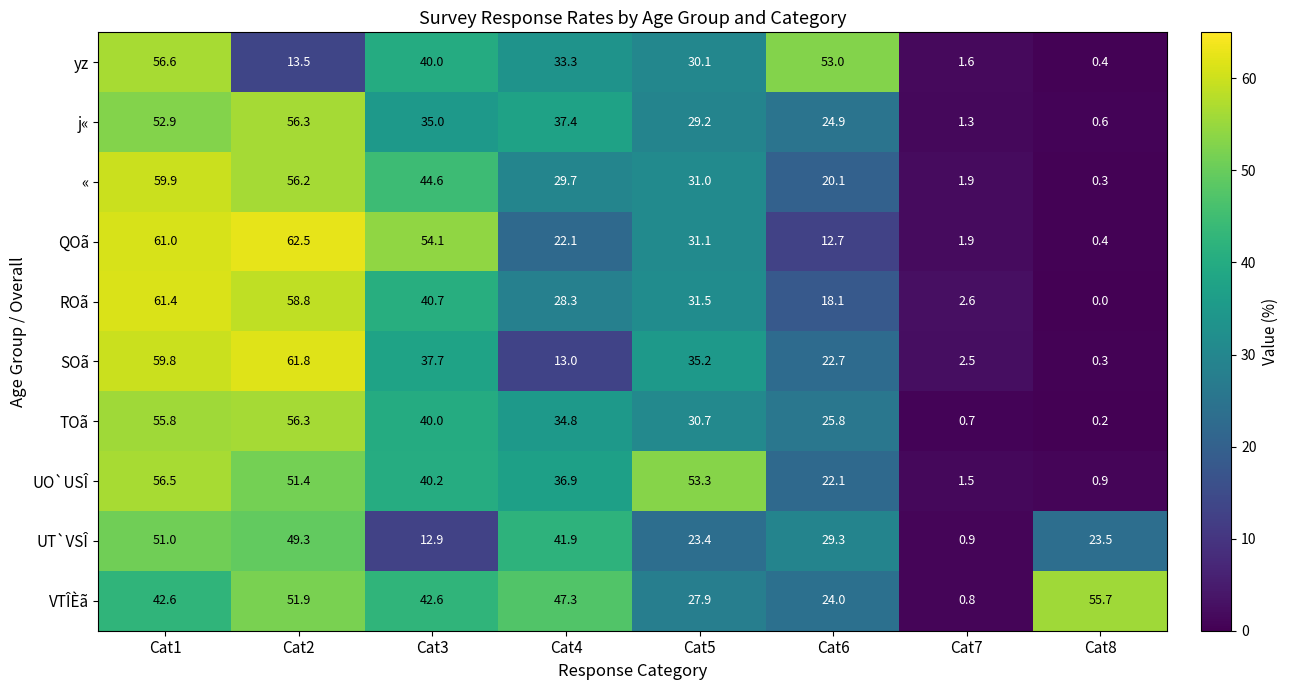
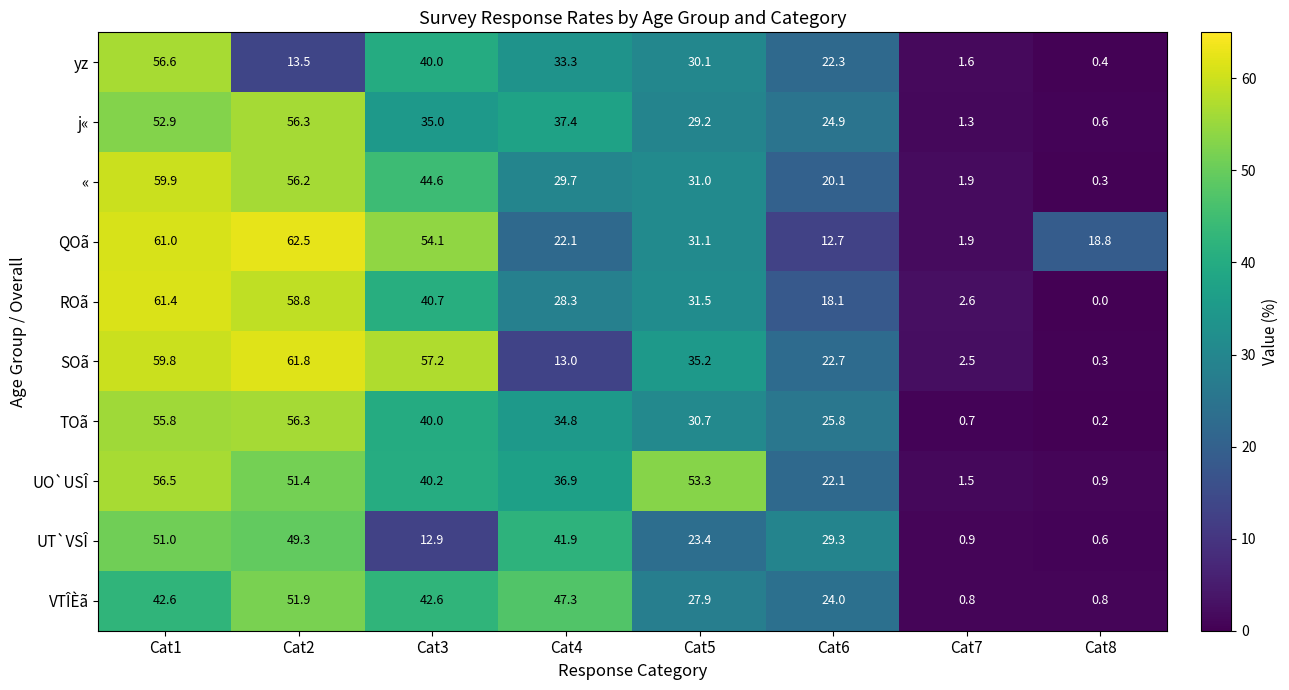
  {
    "yz": {
      "Cat1": 56.6,
      "Cat2": 13.5,
      "Cat3": 40.0,
      "Cat4": 33.3,
      "Cat5": 30.1,
-     "Cat6": 53.0,
+     "Cat6": 22.3,
      "Cat7": 1.6,
      "Cat8": 0.4
    },
    "j«": {
      "Cat1": 52.9,
      "Cat2": 56.3,
      "Cat3": 35.0,
      "Cat4": 37.4,
      "Cat5": 29.2,
      "Cat6": 24.9,
      "Cat7": 1.3,
      "Cat8": 0.6
    },
    "«": {
      "Cat1": 59.9,
      "Cat2": 56.2,
      "Cat3": 44.6,
      "Cat4": 29.7,
      "Cat5": 31.0,
      "Cat6": 20.1,
      "Cat7": 1.9,
      "Cat8": 0.3
    },
    "QOã": {
      "Cat1": 61.0,
      "Cat2": 62.5,
      "Cat3": 54.1,
      "Cat4": 22.1,
      "Cat5": 31.1,
      "Cat6": 12.7,
      "Cat7": 1.9,
-     "Cat8": 0.4
+     "Cat8": 18.8
    },
    "ROã": {
      "Cat1": 61.4,
      "Cat2": 58.8,
      "Cat3": 40.7,
      "Cat4": 28.3,
      "Cat5": 31.5,
      "Cat6": 18.1,
      "Cat7": 2.6,
      "Cat8": 0.0
    },
    "SOã": {
      "Cat1": 59.8,
      "Cat2": 61.8,
-     "Cat3": 37.7,
+     "Cat3": 57.2,
      "Cat4": 13.0,
      "Cat5": 35.2,
      "Cat6": 22.7,
      "Cat7": 2.5,
      "Cat8": 0.3
    },
    "TOã": {
      "Cat1": 55.8,
      "Cat2": 56.3,
      "Cat3": 40.0,
      "Cat4": 34.8,
      "Cat5": 30.7,
      "Cat6": 25.8,
      "Cat7": 0.7,
      "Cat8": 0.2
    },
    "UO`USÎ": {
      "Cat1": 56.5,
      "Cat2": 51.4,
      "Cat3": 40.2,
      "Cat4": 36.9,
      "Cat5": 53.3,
      "Cat6": 22.1,
      "Cat7": 1.5,
      "Cat8": 0.9
    },
    "UT`VSÎ": {
      "Cat1": 51.0,
      "Cat2": 49.3,
      "Cat3": 12.9,
      "Cat4": 41.9,
      "Cat5": 23.4,
      "Cat6": 29.3,
      "Cat7": 0.9,
-     "Cat8": 23.5
+     "Cat8": 0.6
    },
    "VTÎÈã": {
      "Cat1": 42.6,
      "Cat2": 51.9,
      "Cat3": 42.6,
      "Cat4": 47.3,
      "Cat5": 27.9,
      "Cat6": 24.0,
      "Cat7": 0.8,
-     "Cat8": 55.7
+     "Cat8": 0.8
    }
  }
